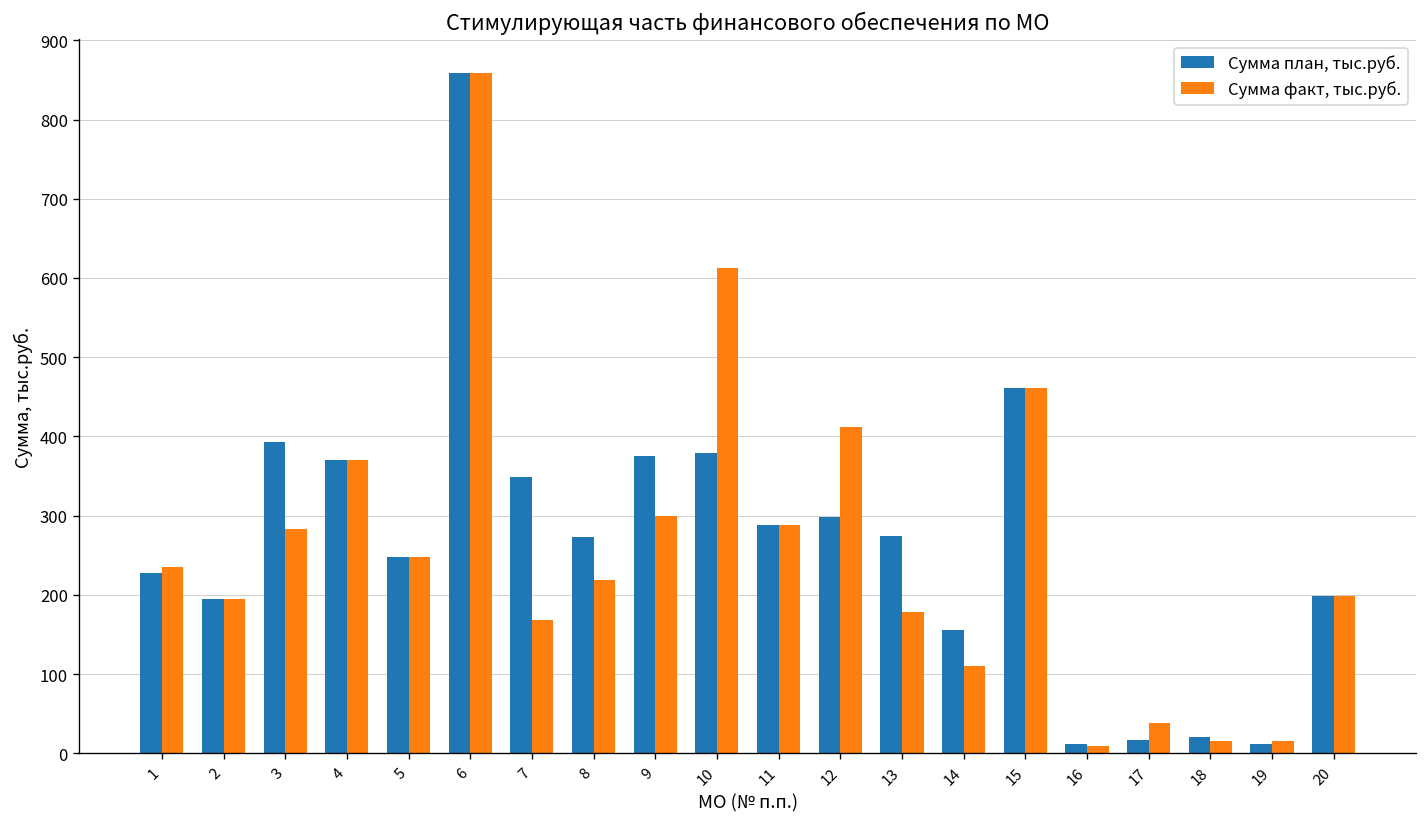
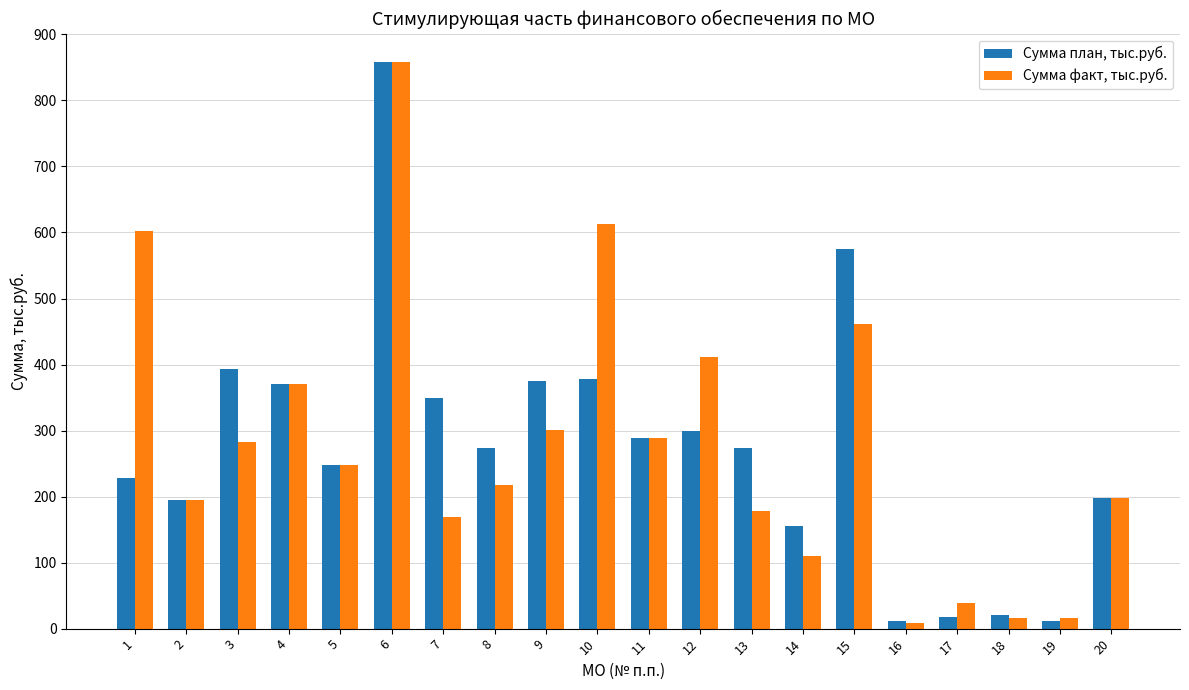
  {
    "Сумма план, тыс.руб.": {
      "1": 230,
      "2": 200,
      "3": 390,
      "4": 370,
      "5": 250,
      "6": 860,
      "7": 350,
      "8": 270,
      "9": 380,
      "10": 380,
      "11": 290,
      "12": 300,
      "13": 270,
      "14": 160,
-     "15": 460,
+     "15": 580,
      "16": 10,
      "17": 20,
      "18": 20,
      "19": 10,
      "20": 200
    },
    "Сумма факт, тыс.руб.": {
-     "1": 240,
+     "1": 600,
      "2": 200,
      "3": 280,
      "4": 370,
      "5": 250,
      "6": 860,
      "7": 170,
      "8": 220,
      "9": 300,
      "10": 610,
      "11": 290,
      "12": 410,
      "13": 180,
      "14": 110,
      "15": 460,
      "16": 10,
      "17": 40,
      "18": 20,
      "19": 20,
      "20": 200
    }
  }
